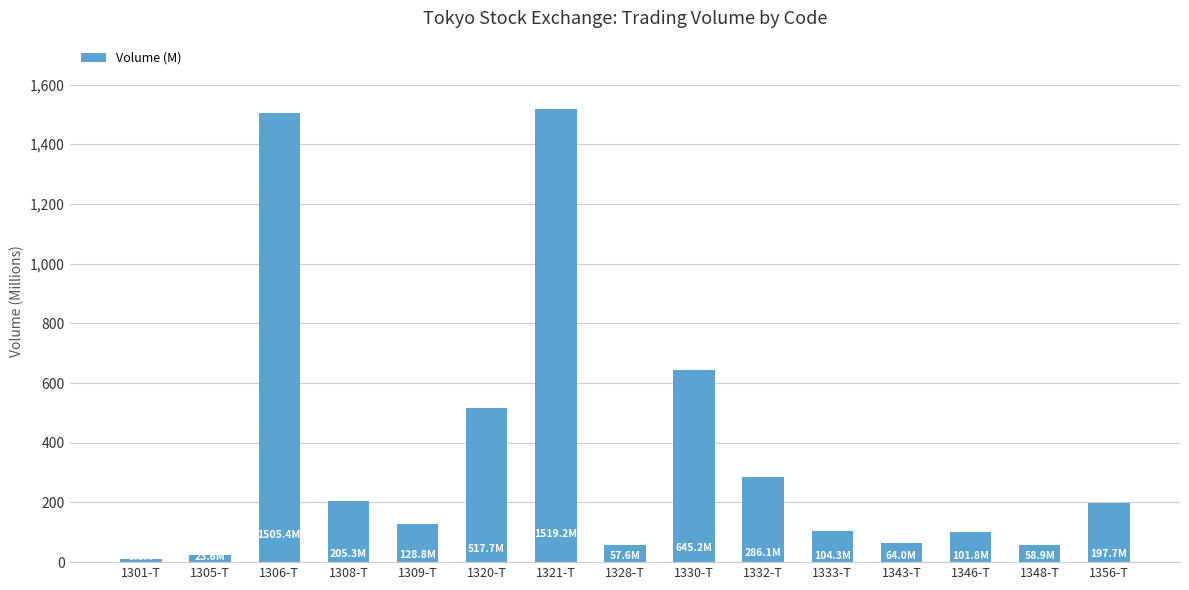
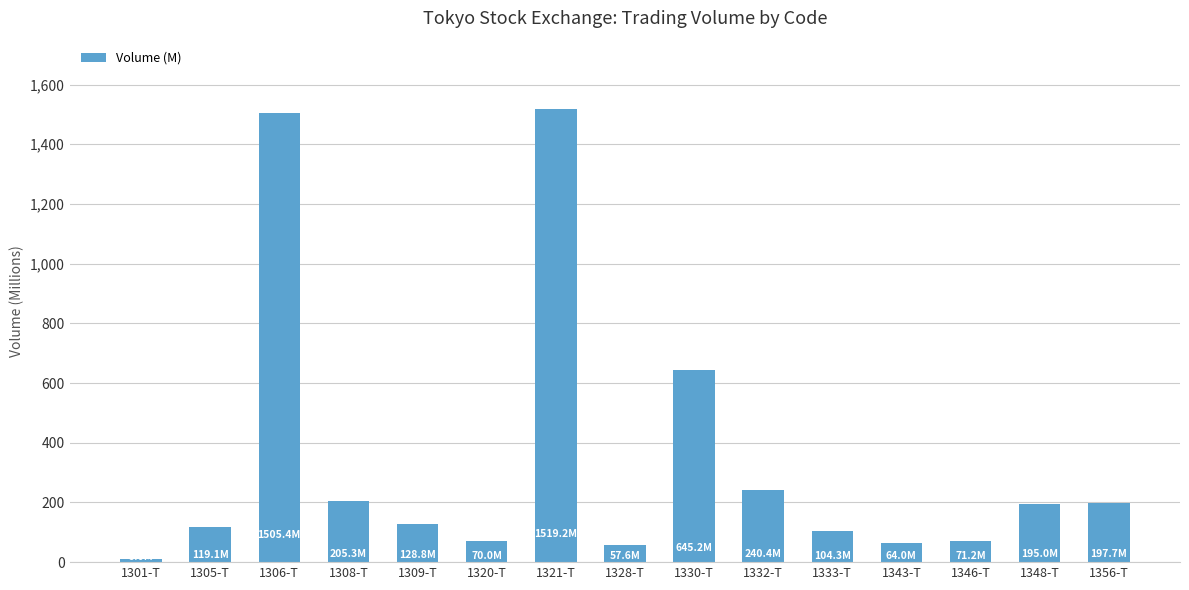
  {
-   "1305-T": "23.6M",
+   "1305-T": "119.1M",
    "1306-T": "1505.4M",
    "1308-T": "205.3M",
    "1309-T": "128.8M",
-   "1320-T": "517.7M",
+   "1320-T": "70.0M",
    "1321-T": "1519.2M",
    "1328-T": "57.6M",
    "1330-T": "645.2M",
-   "1332-T": "286.1M",
+   "1332-T": "240.4M",
    "1333-T": "104.3M",
    "1343-T": "64.0M",
-   "1346-T": "101.8M",
-   "1348-T": "58.9M",
+   "1346-T": "71.2M",
+   "1348-T": "195.0M",
    "1356-T": "197.7M"
  }
